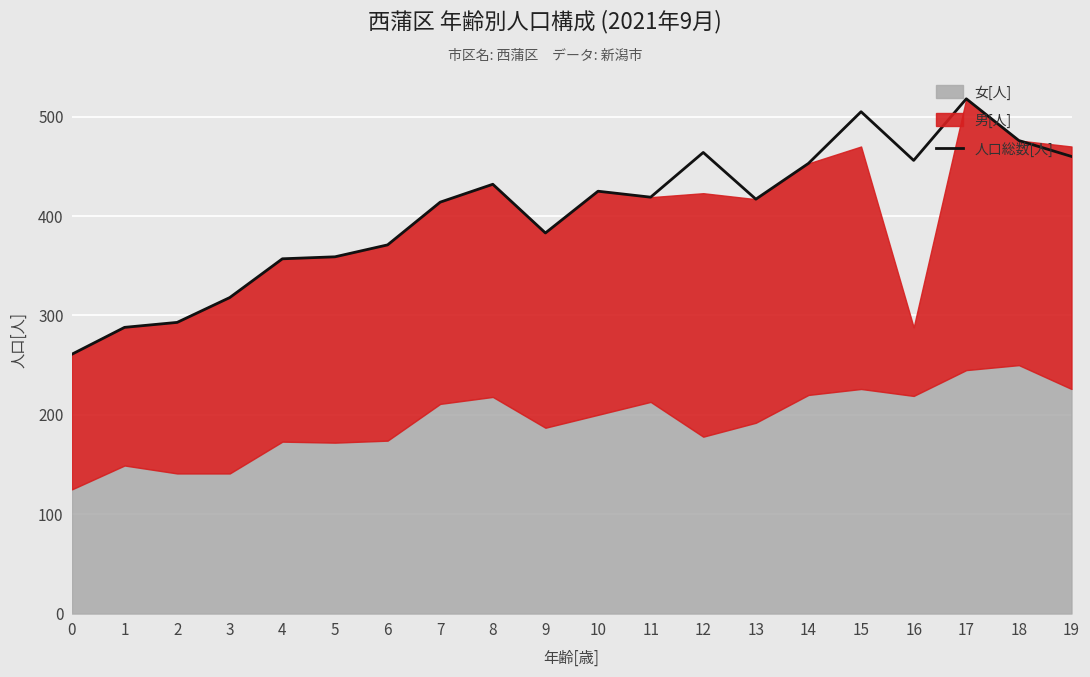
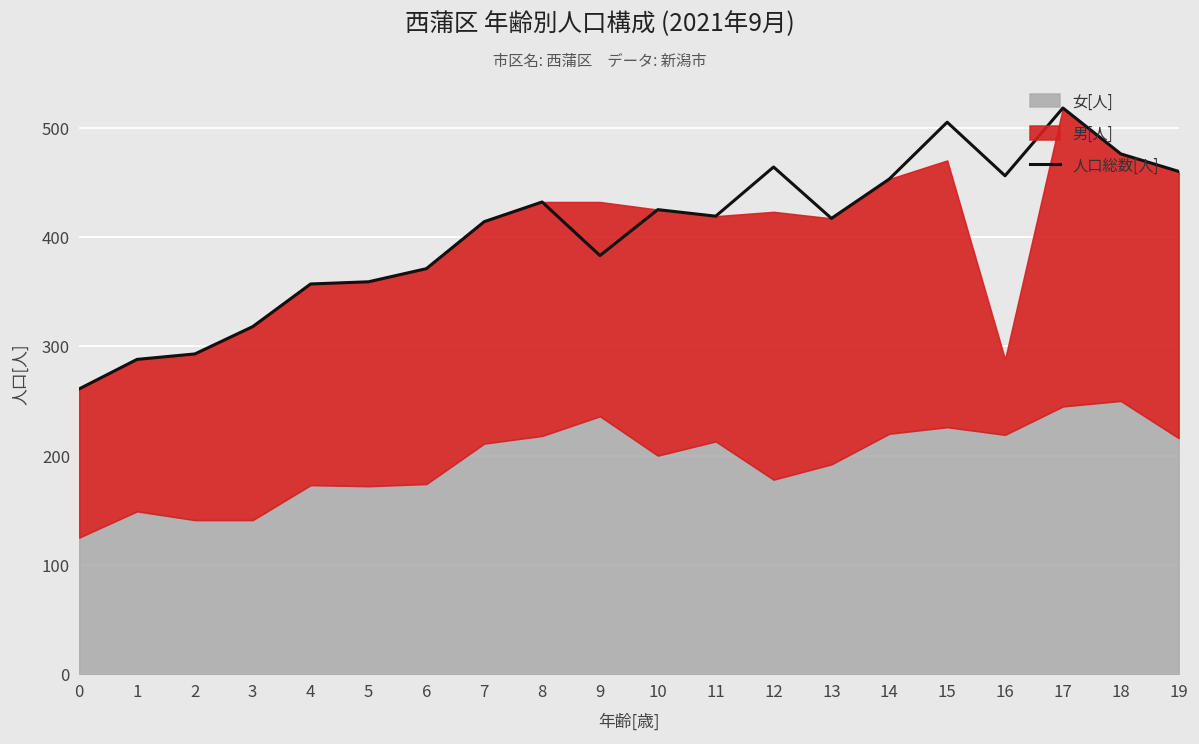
  {
    "女[人]": {
      "0": 130,
      "1": 150,
      "2": 140,
      "3": 140,
      "4": 170,
      "5": 170,
      "6": 170,
      "7": 210,
      "8": 220,
-     "9": 190,
+     "9": 240,
      "10": 200,
      "11": 210,
      "12": 180,
      "13": 190,
      "14": 220,
      "15": 230,
      "16": 220,
      "17": 250,
      "18": 250,
-     "19": 230
+     "19": 220
    },
    "人口総数[人]": {
      "12": 460,
      "15": 510,
      "16": 460
    },
    "男[人]": {
      "12": 250,
      "15": 240,
      "16": 70
    }
  }
